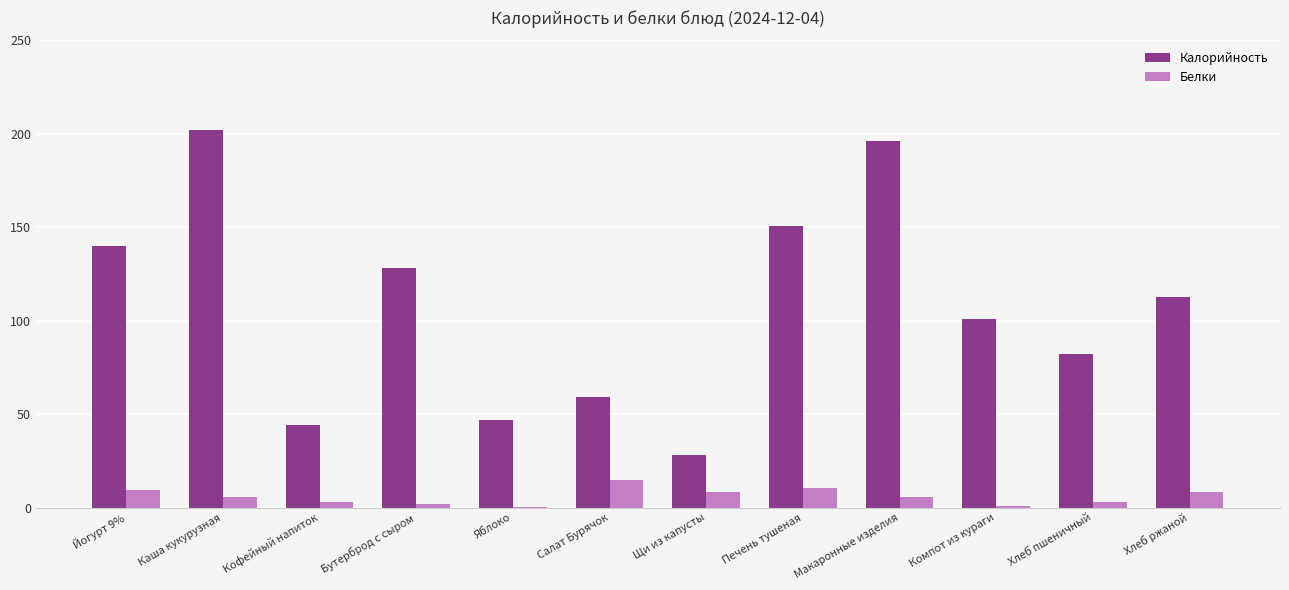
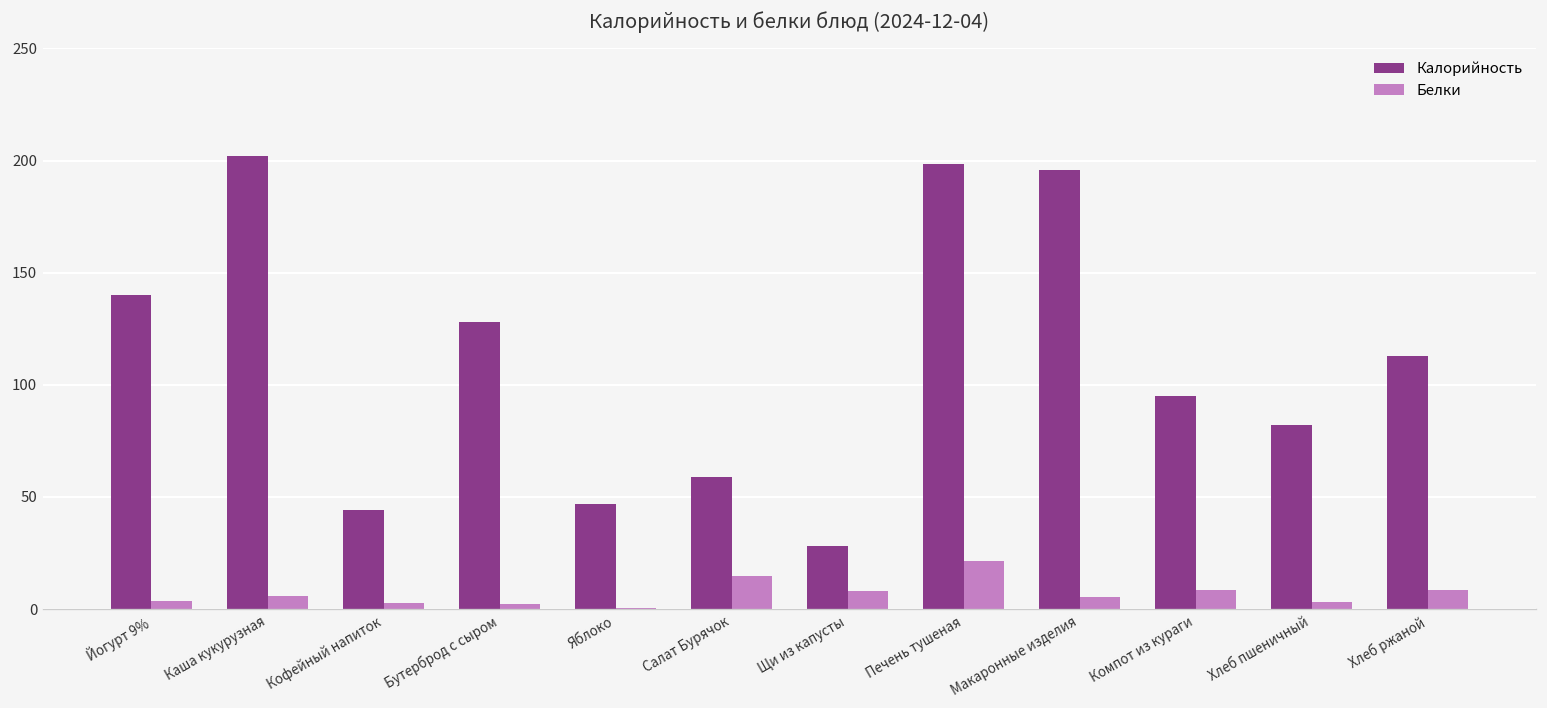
  {
    "Калорийность": {
      "Йогурт 9%": 140,
      "Каша кукурузная": 202,
      "Кофейный напиток": 44,
      "Бутерброд с сыром": 128,
      "Яблоко": 47,
      "Салат Бурячок": 59,
      "Щи из капусты": 28,
-     "Печень тушеная": 151,
+     "Печень тушеная": 199,
      "Макаронные изделия": 196,
-     "Компот из кураги": 101,
+     "Компот из кураги": 95,
      "Хлеб пшеничный": 82,
      "Хлеб ржаной": 113
    },
    "Белки": {
-     "Йогурт 9%": 9,
+     "Йогурт 9%": 4,
      "Каша кукурузная": 6,
      "Кофейный напиток": 3,
      "Бутерброд с сыром": 2,
      "Салат Бурячок": 15,
      "Щи из капусты": 8,
-     "Печень тушеная": 11,
+     "Печень тушеная": 22,
      "Макаронные изделия": 5,
-     "Компот из кураги": 1,
+     "Компот из кураги": 9,
      "Хлеб пшеничный": 3,
      "Хлеб ржаной": 9
    }
  }
